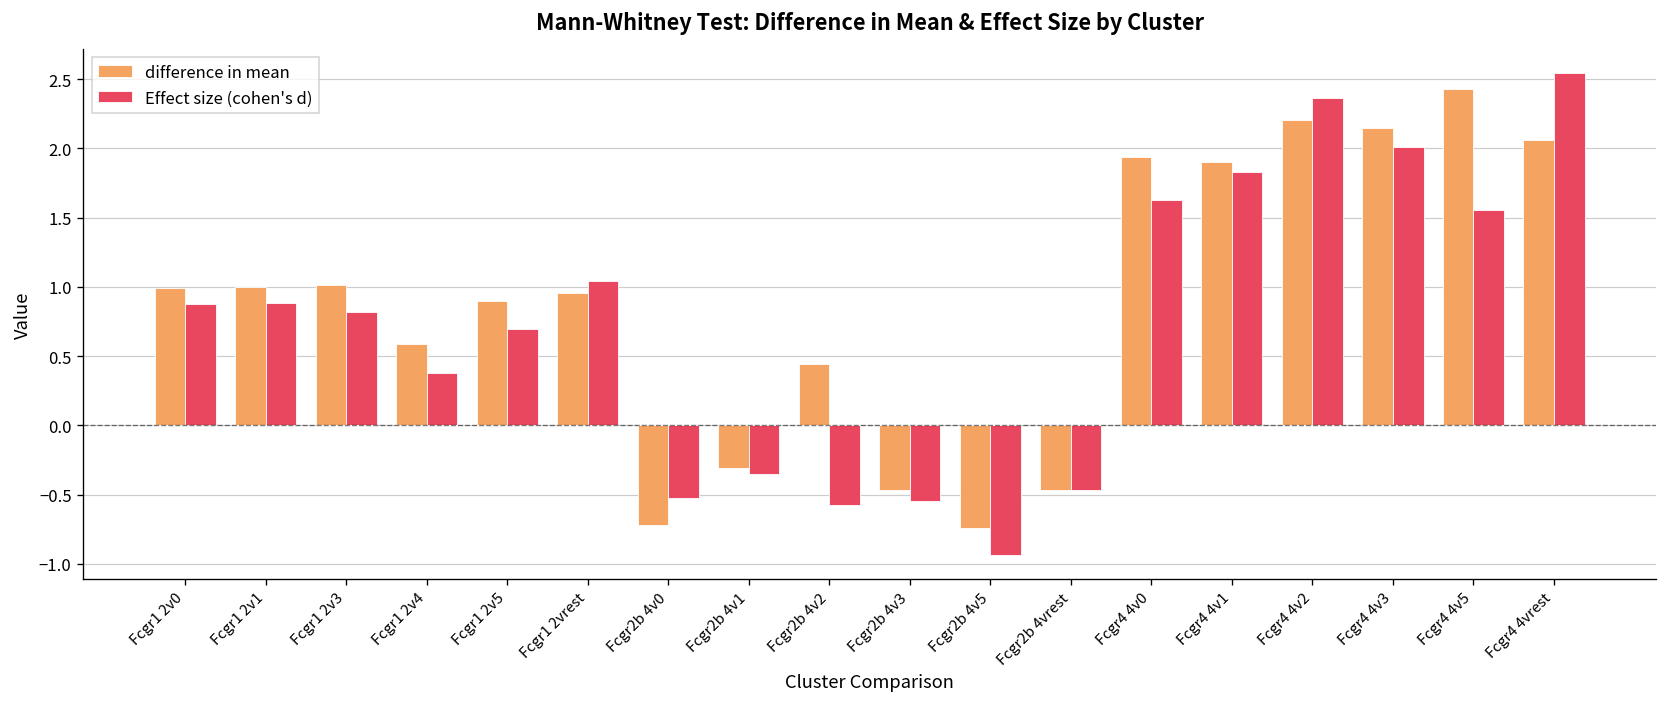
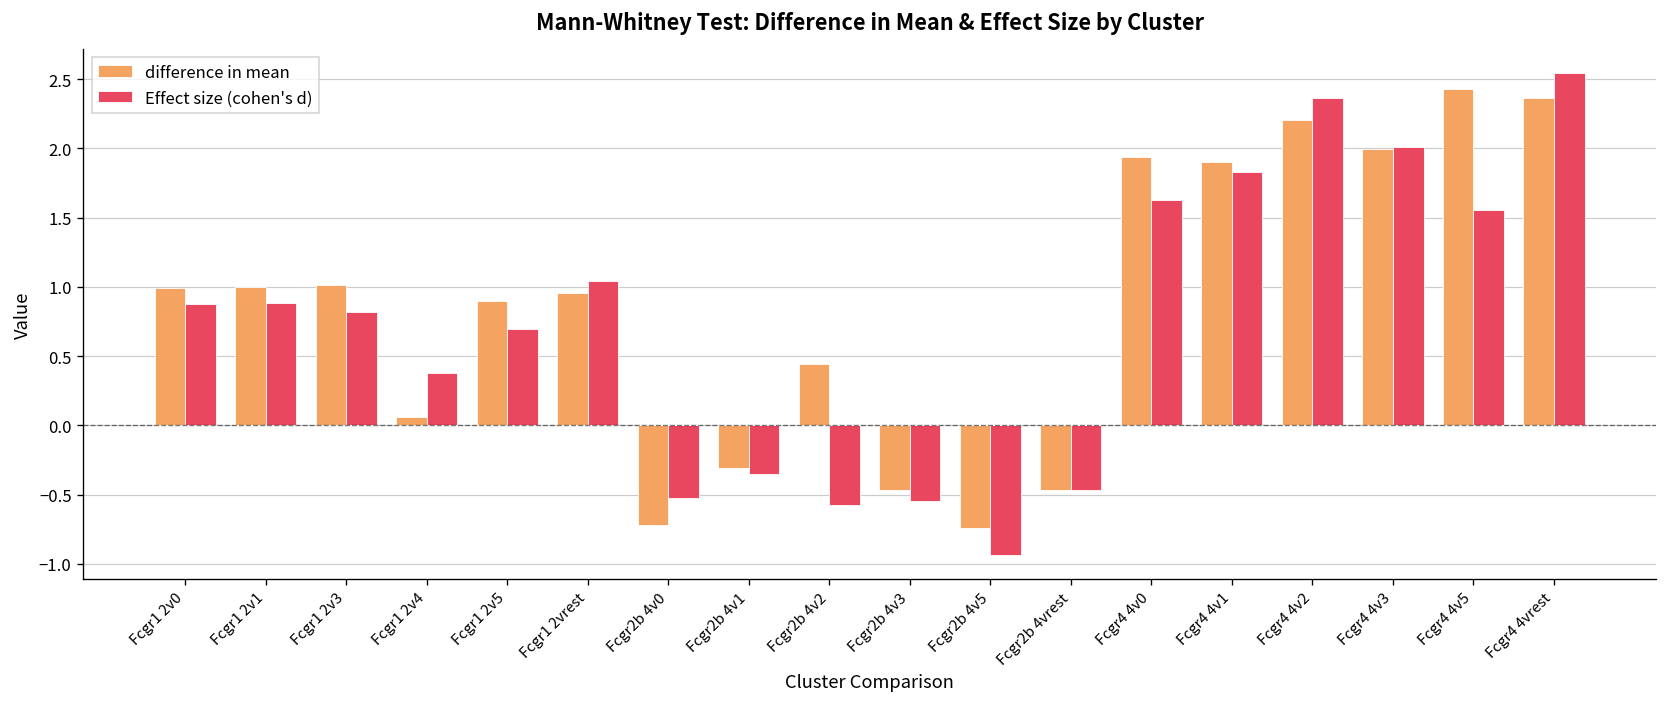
  {
    "difference in mean": {
      "Fcgr1 2v0": 0.99,
      "Fcgr1 2v1": 1.00,
      "Fcgr1 2v3": 1.01,
-     "Fcgr1 2v4": 0.59,
+     "Fcgr1 2v4": 0.06,
      "Fcgr1 2v5": 0.90,
      "Fcgr1 2vrest": 0.95,
      "Fcgr2b 4v0": -0.72,
      "Fcgr2b 4v1": -0.31,
      "Fcgr2b 4v2": 0.44,
      "Fcgr2b 4v3": -0.46,
      "Fcgr2b 4v5": -0.74,
      "Fcgr2b 4vrest": -0.46,
      "Fcgr4 4v0": 1.94,
      "Fcgr4 4v1": 1.90,
      "Fcgr4 4v2": 2.21,
-     "Fcgr4 4v3": 2.15,
+     "Fcgr4 4v3": 2.00,
      "Fcgr4 4v5": 2.43,
-     "Fcgr4 4vrest": 2.06
+     "Fcgr4 4vrest": 2.36
    },
    "Effect size (cohen's d)": {
      "Fcgr1 2v0": 0.88,
      "Fcgr1 2v1": 0.88,
      "Fcgr1 2v3": 0.82,
      "Fcgr1 2v4": 0.38,
      "Fcgr1 2v5": 0.70,
      "Fcgr1 2vrest": 1.04,
      "Fcgr2b 4v0": -0.53,
      "Fcgr2b 4v1": -0.35,
      "Fcgr2b 4v2": -0.57,
      "Fcgr2b 4v3": -0.55,
      "Fcgr2b 4v5": -0.93,
      "Fcgr2b 4vrest": -0.47,
      "Fcgr4 4v0": 1.63,
      "Fcgr4 4v1": 1.83,
      "Fcgr4 4v2": 2.36,
      "Fcgr4 4v3": 2.01,
      "Fcgr4 4v5": 1.56,
      "Fcgr4 4vrest": 2.54
    }
  }
